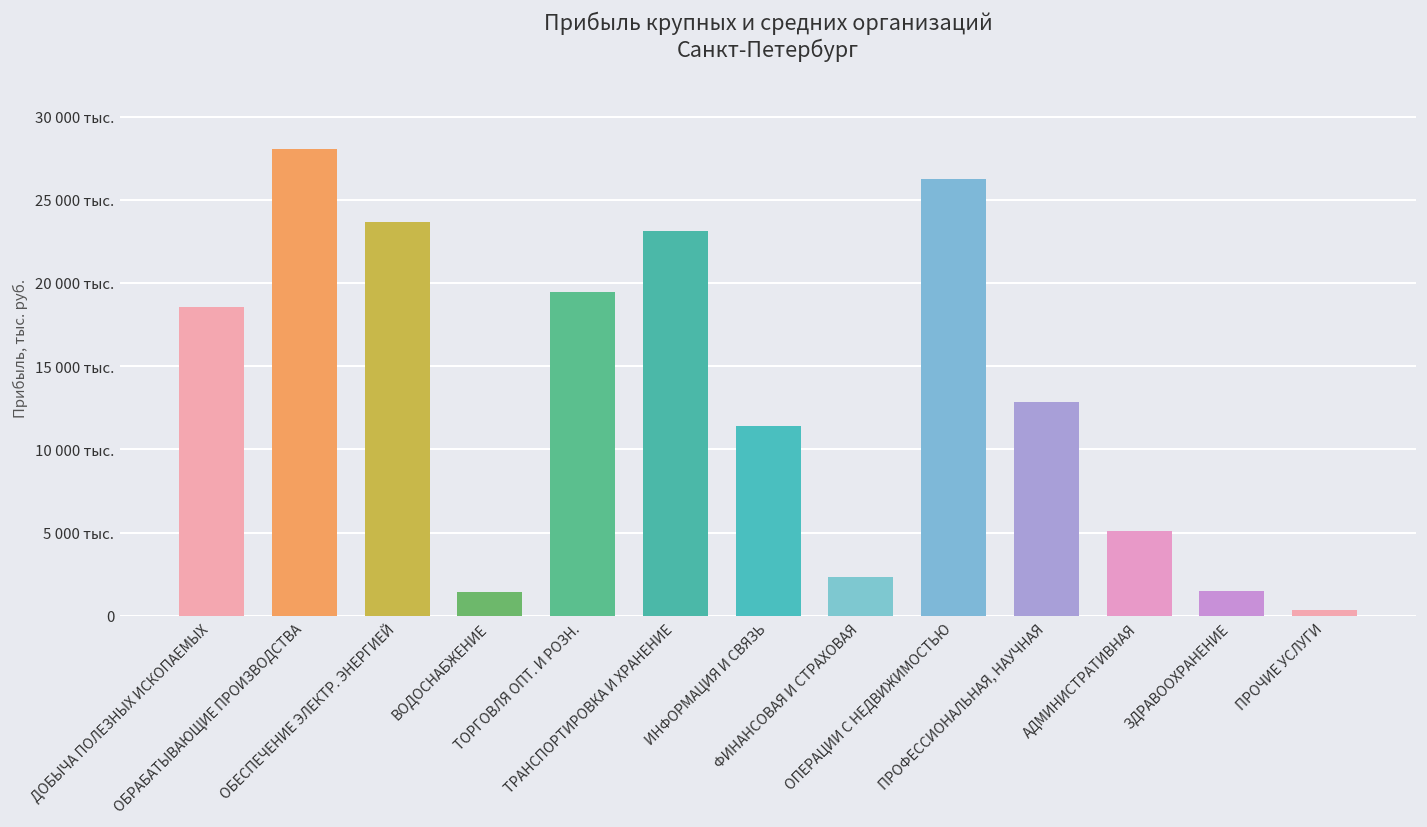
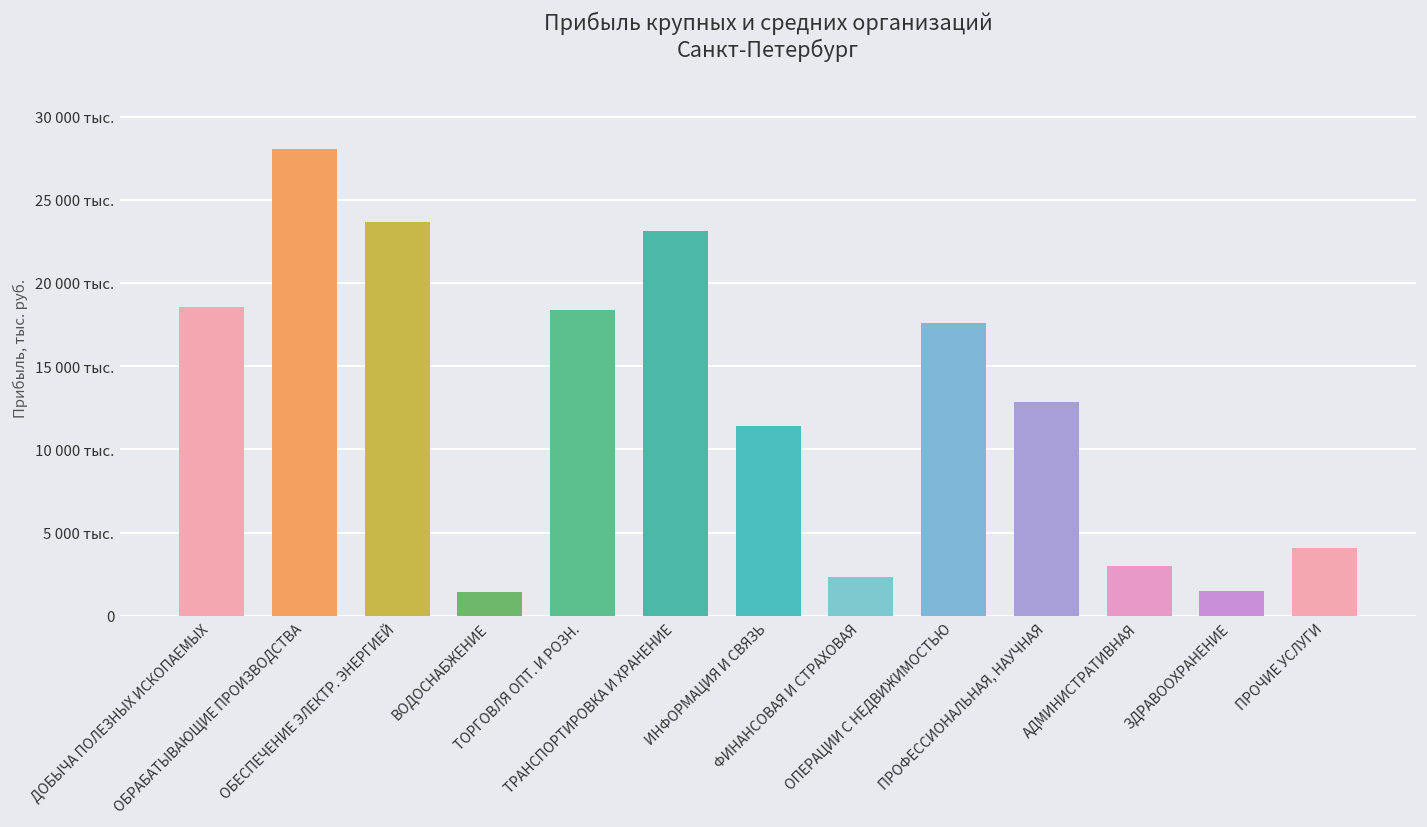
  {
    "ДОБЫЧА ПОЛЕЗНЫХ ИСКОПАЕМЫХ": "18600 тыс.",
    "ОБРАБАТЫВАЮЩИЕ ПРОИЗВОДСТВА": "28000 тыс.",
    "ОБЕСПЕЧЕНИЕ ЭЛЕКТР. ЭНЕРГИЕЙ": "23700 тыс.",
    "ВОДОСНАБЖЕНИЕ": "1400 тыс.",
-   "ТОРГОВЛЯ ОПТ. И РОЗН.": "19400 тыс.",
+   "ТОРГОВЛЯ ОПТ. И РОЗН.": "18400 тыс.",
    "ТРАНСПОРТИРОВКА И ХРАНЕНИЕ": "23100 тыс.",
    "ИНФОРМАЦИЯ И СВЯЗЬ": "11400 тыс.",
    "ФИНАНСОВАЯ И СТРАХОВАЯ": "2300 тыс.",
-   "ОПЕРАЦИИ С НЕДВИЖИМОСТЬЮ": "26300 тыс.",
+   "ОПЕРАЦИИ С НЕДВИЖИМОСТЬЮ": "17600 тыс.",
    "ПРОФЕССИОНАЛЬНАЯ, НАУЧНАЯ": "12900 тыс.",
-   "АДМИНИСТРАТИВНАЯ": "5100 тыс.",
+   "АДМИНИСТРАТИВНАЯ": "3000 тыс.",
    "ЗДРАВООХРАНЕНИЕ": "1500 тыс.",
-   "ПРОЧИЕ УСЛУГИ": "300 тыс."
+   "ПРОЧИЕ УСЛУГИ": "4100 тыс."
  }
